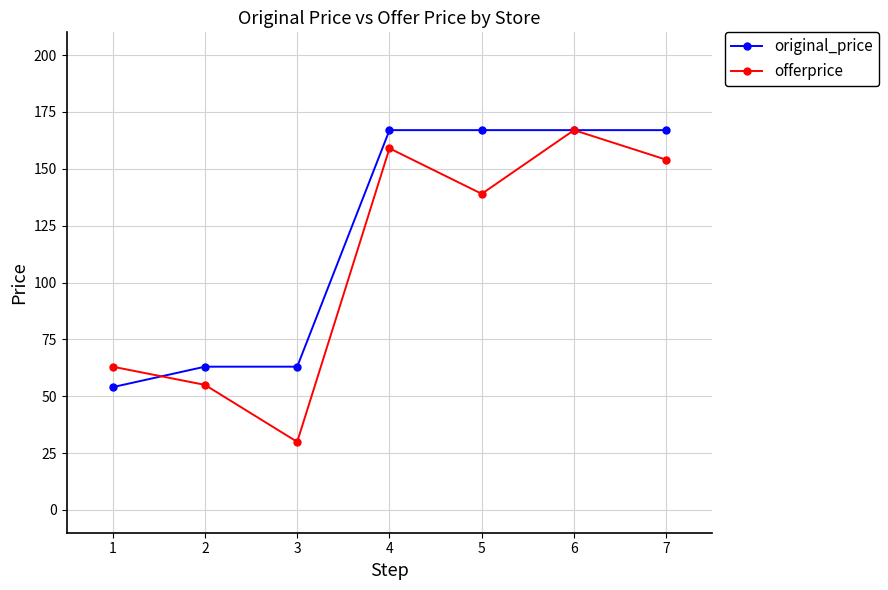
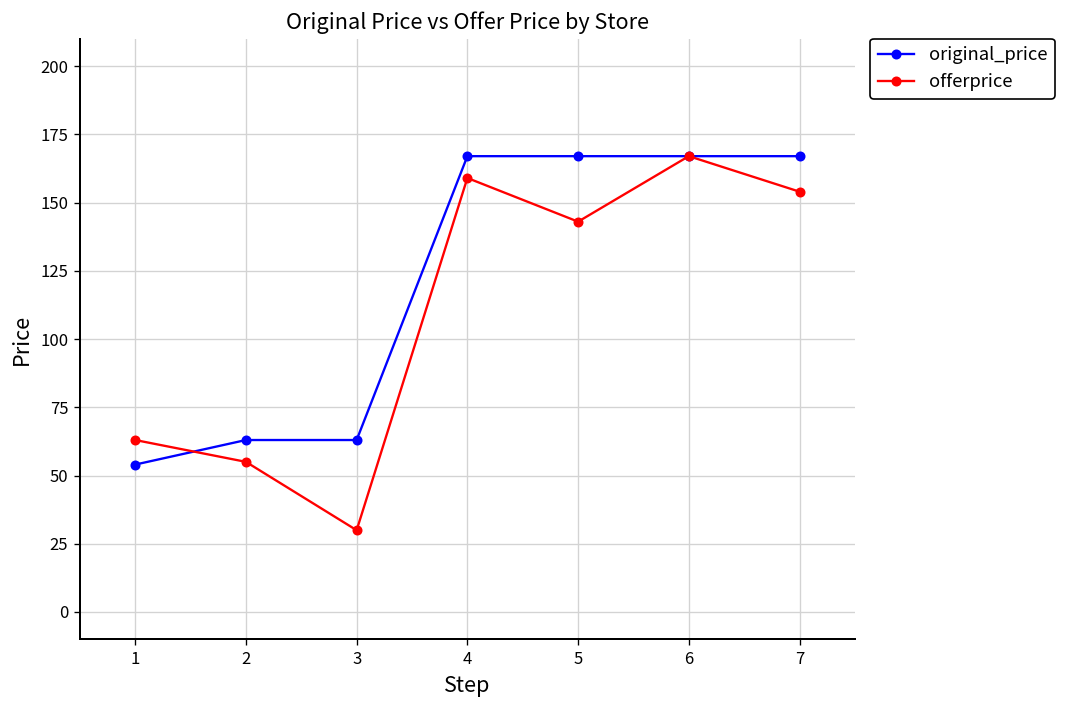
  {
    "original_price": {
      "1": 54,
      "2": 63,
      "3": 63,
      "4": 167,
      "5": 167,
      "7": 167
    },
    "offerprice": {
      "1": 63,
      "2": 55,
      "3": 30,
      "4": 159,
-     "5": 139,
+     "5": 143,
      "7": 154
    }
  }
